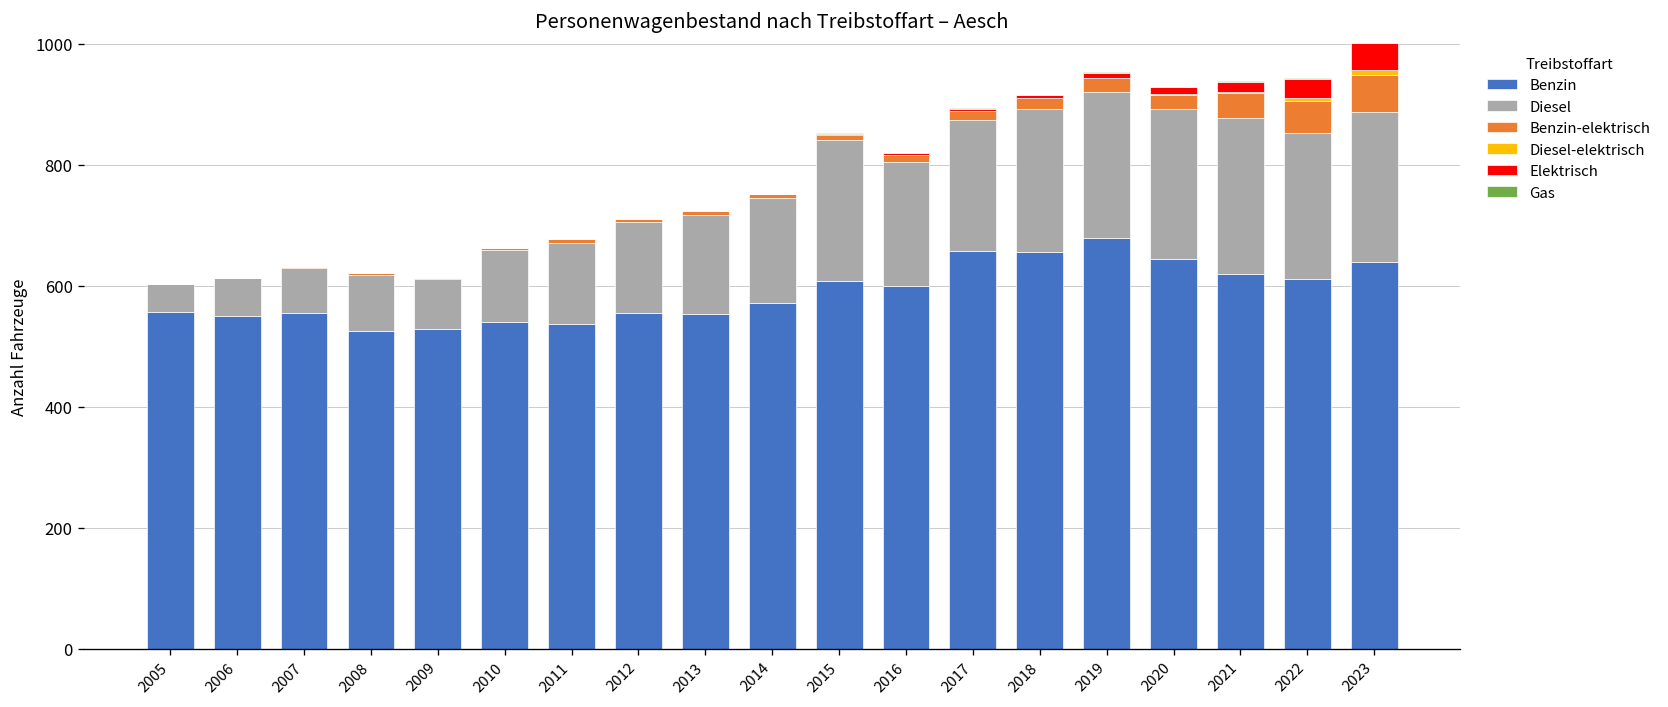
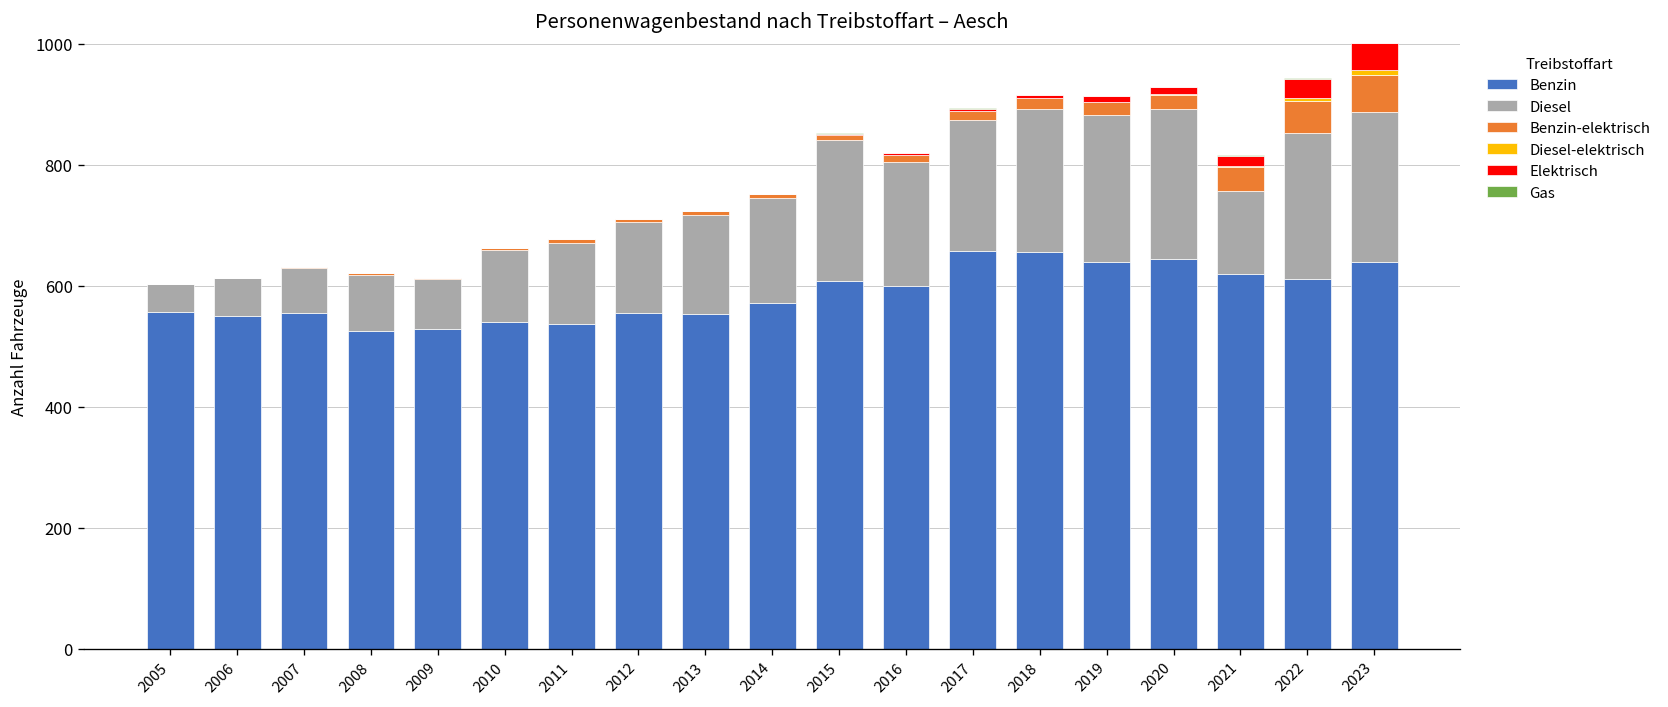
  {
    "Benzin": {
      "2005": 560,
      "2006": 550,
      "2007": 560,
      "2008": 530,
      "2009": 530,
      "2010": 540,
      "2011": 540,
      "2012": 560,
      "2013": 550,
      "2014": 570,
      "2015": 610,
      "2016": 600,
      "2017": 660,
      "2018": 660,
-     "2019": 680,
+     "2019": 640,
      "2020": 640,
      "2021": 620,
      "2022": 610,
      "2023": 640
    },
    "Diesel": {
      "2005": 50,
      "2006": 60,
      "2007": 70,
      "2008": 90,
      "2009": 80,
      "2010": 120,
      "2011": 130,
      "2012": 150,
      "2013": 160,
      "2014": 170,
      "2015": 230,
      "2016": 200,
      "2017": 220,
      "2018": 240,
      "2019": 240,
      "2020": 250,
-     "2021": 260,
+     "2021": 140,
      "2022": 240,
      "2023": 250
    },
    "Benzin-elektrisch": {
      "2005": 0,
      "2006": 0,
      "2011": 10,
      "2012": 10,
      "2013": 10,
      "2014": 10,
      "2015": 10,
      "2016": 10,
      "2017": 20,
      "2018": 20,
      "2019": 20,
      "2020": 20,
      "2021": 40,
      "2022": 50,
      "2023": 60
    },
    "Diesel-elektrisch": {
      "2005": 0,
      "2006": 0,
      "2007": 0,
      "2008": 0,
      "2009": 0,
      "2010": 0,
      "2011": 0,
      "2012": 0,
      "2013": 0,
      "2014": 0,
      "2015": 0,
      "2016": 0,
      "2017": 0,
      "2018": 0,
      "2019": 0,
      "2022": 10,
      "2023": 10
    },
    "Elektrisch": {
      "2005": 0,
      "2006": 0,
      "2007": 0,
      "2008": 0,
      "2009": 0,
      "2010": 0,
      "2011": 0,
      "2012": 0,
      "2013": 0,
      "2014": 0,
      "2019": 10,
      "2020": 10,
      "2021": 20,
      "2022": 30,
      "2023": 40
    },
    "Gas": {
      "2005": 0,
      "2006": 0,
      "2007": 0,
      "2008": 0,
      "2009": 0,
      "2010": 0,
      "2011": 0,
      "2012": 0,
      "2013": 0,
      "2023": 0
    }
  }
